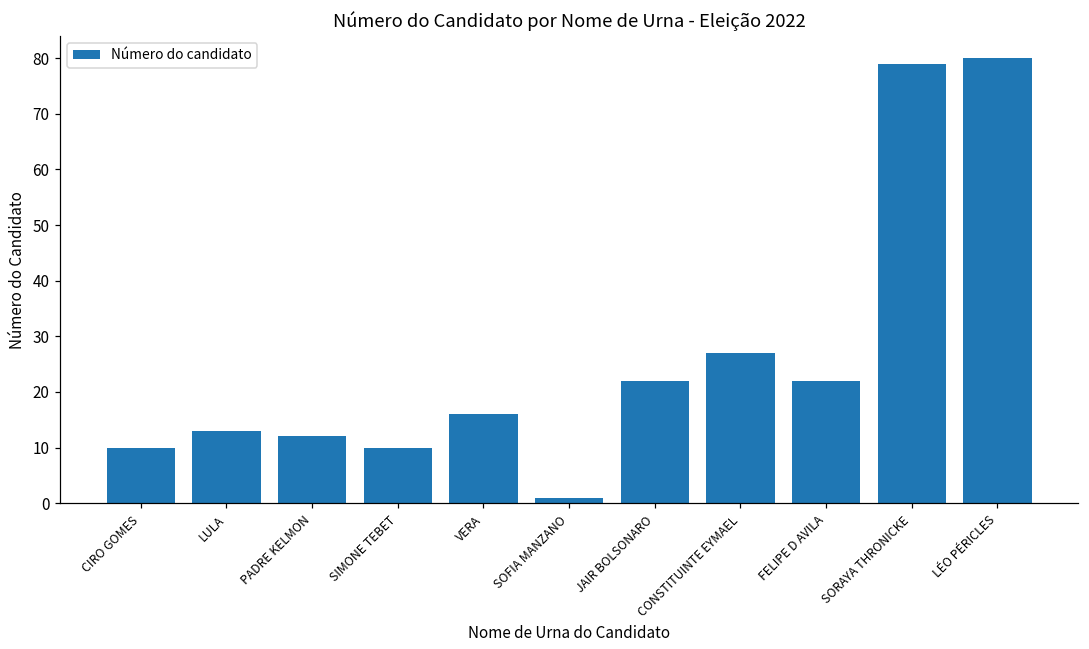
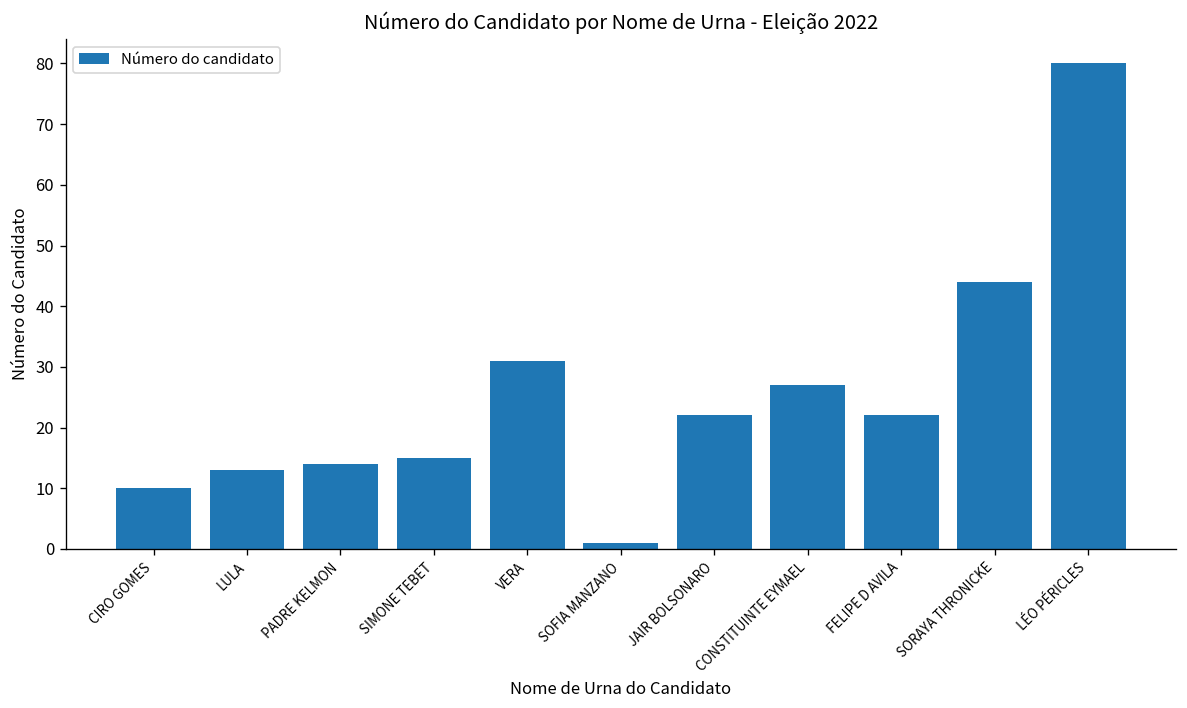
  {
    "CIRO GOMES": 10,
    "LULA": 13,
-   "PADRE KELMON": 12,
-   "SIMONE TEBET": 10,
-   "VERA": 16,
+   "PADRE KELMON": 14,
+   "SIMONE TEBET": 15,
+   "VERA": 31,
    "SOFIA MANZANO": 1,
    "JAIR BOLSONARO": 22,
    "CONSTITUINTE EYMAEL": 27,
    "FELIPE D AVILA": 22,
-   "SORAYA THRONICKE": 79,
+   "SORAYA THRONICKE": 44,
    "LÉO PÉRICLES": 80
  }
